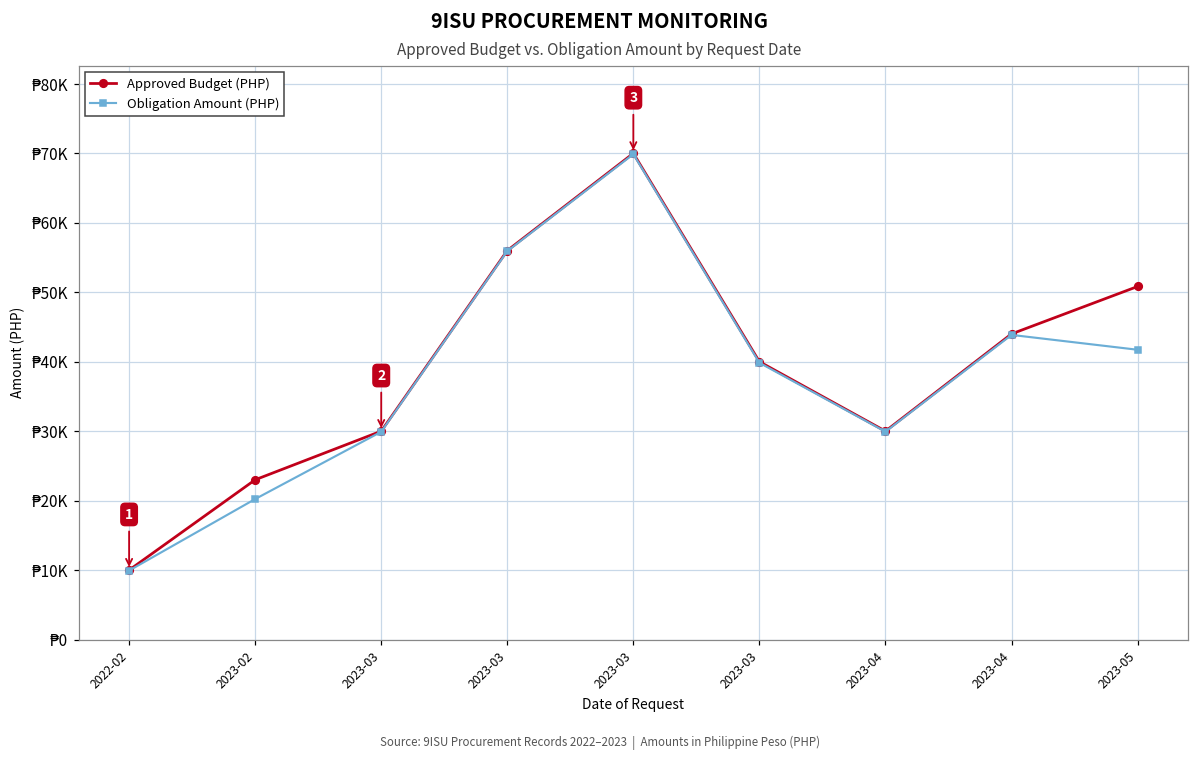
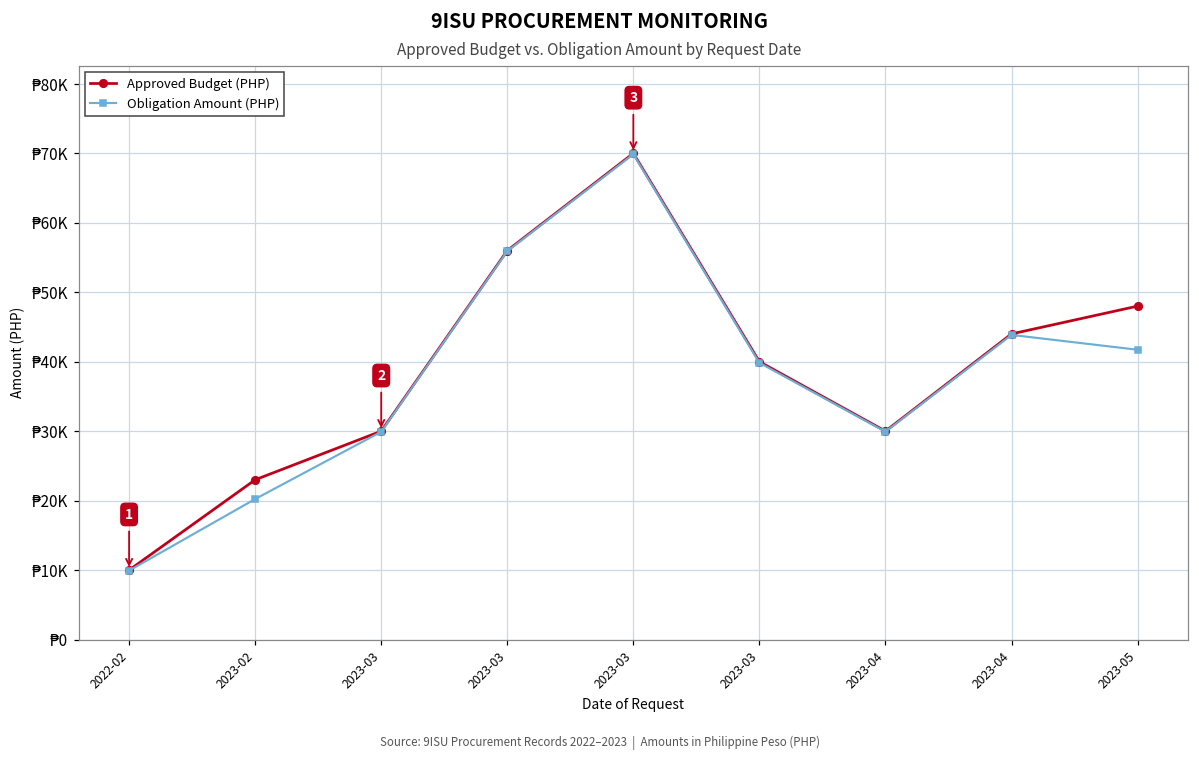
  {
    "Approved Budget (PHP)": {
      "2023-02": "₱23000",
-     "2023-05": "₱51000"
+     "2023-05": "₱48000"
    },
    "Obligation Amount (PHP)": {
      "2023-02": "₱20000",
      "2023-05": "₱42000"
    }
  }
